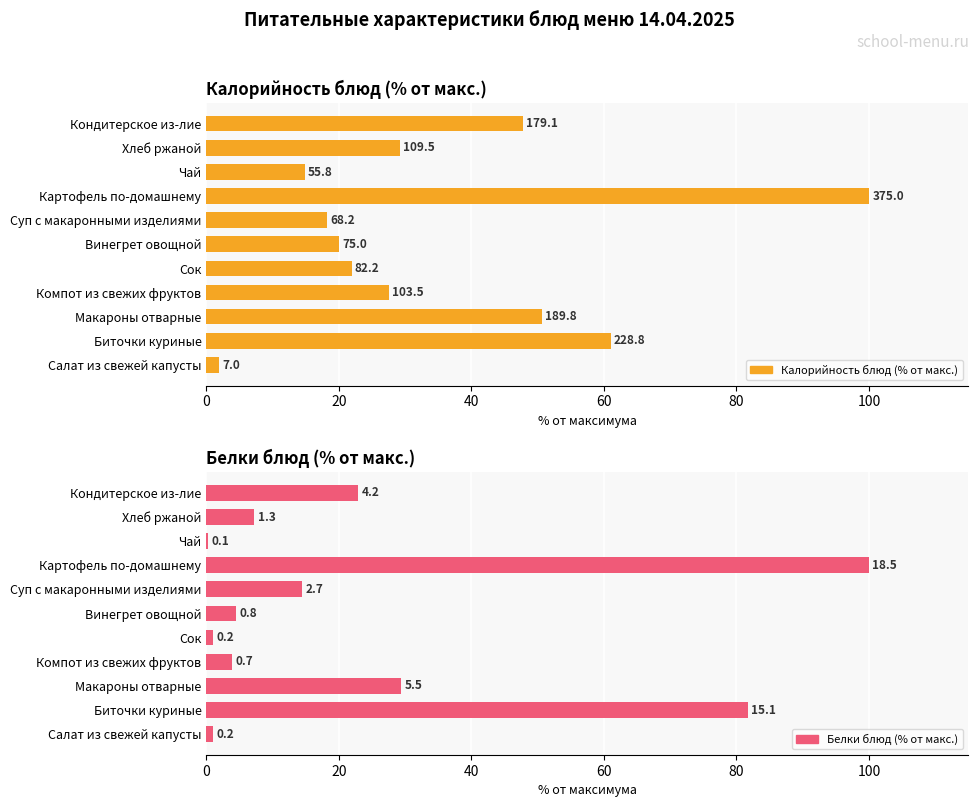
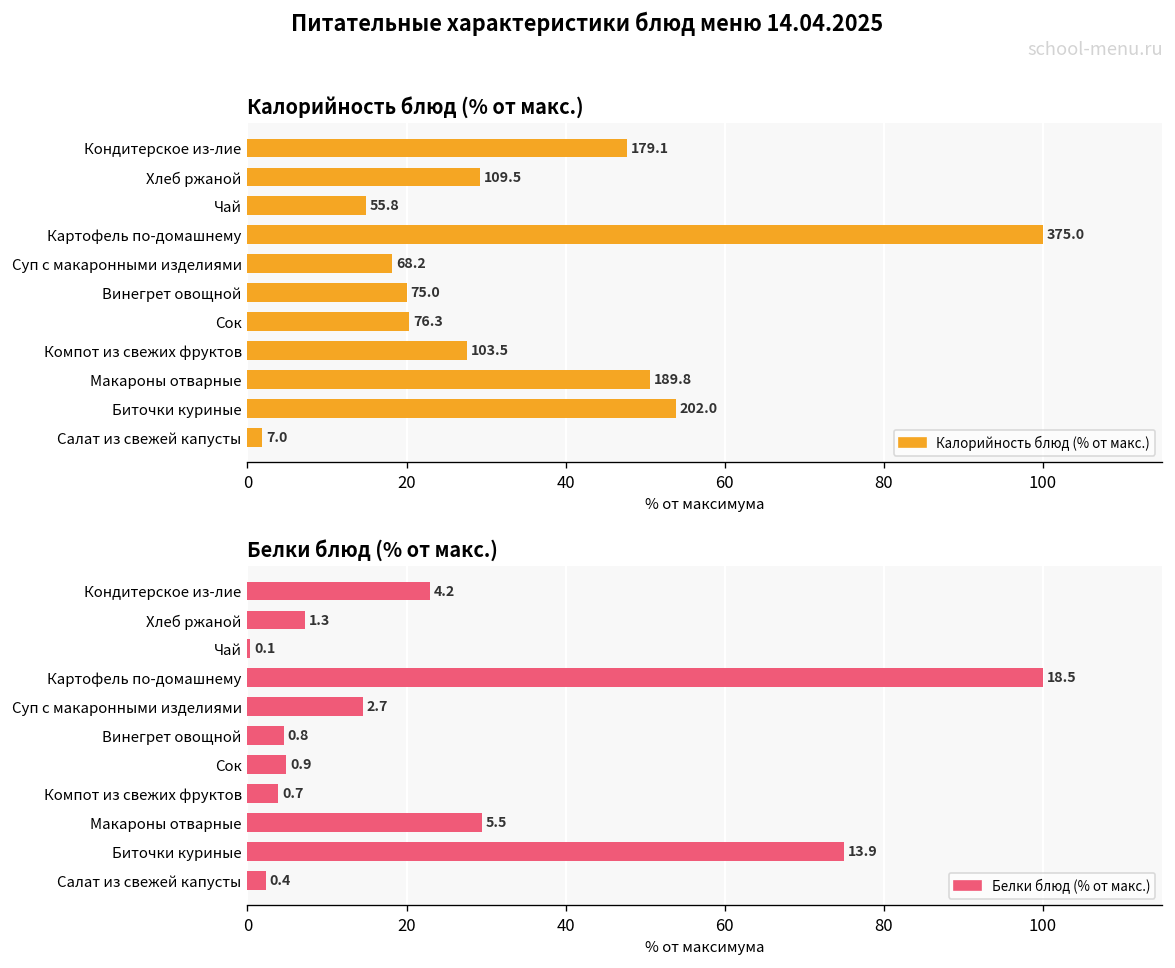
  {
    "Калорийность блюд (% от макс.)": {
-     "Сок": 82.2,
-     "Биточки куриные": 228.8
+     "Сок": 76.3,
+     "Биточки куриные": 202.0
    },
    "Белки блюд (% от макс.)": {
-     "Сок": 0.2,
-     "Биточки куриные": 15.1,
-     "Салат из свежей капусты": 0.2
+     "Сок": 0.9,
+     "Биточки куриные": 13.9,
+     "Салат из свежей капусты": 0.4
    }
  }
